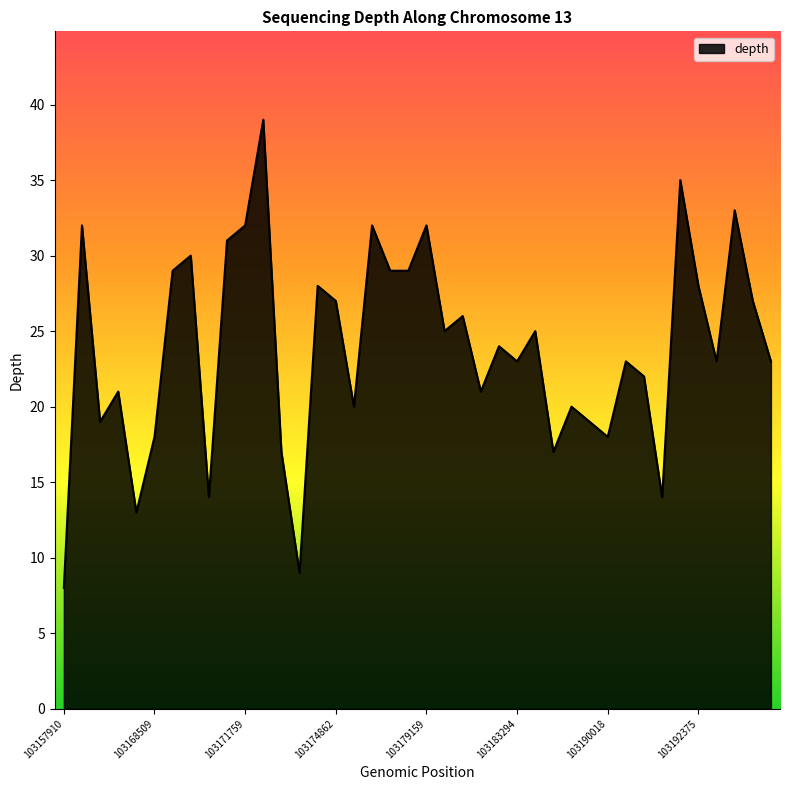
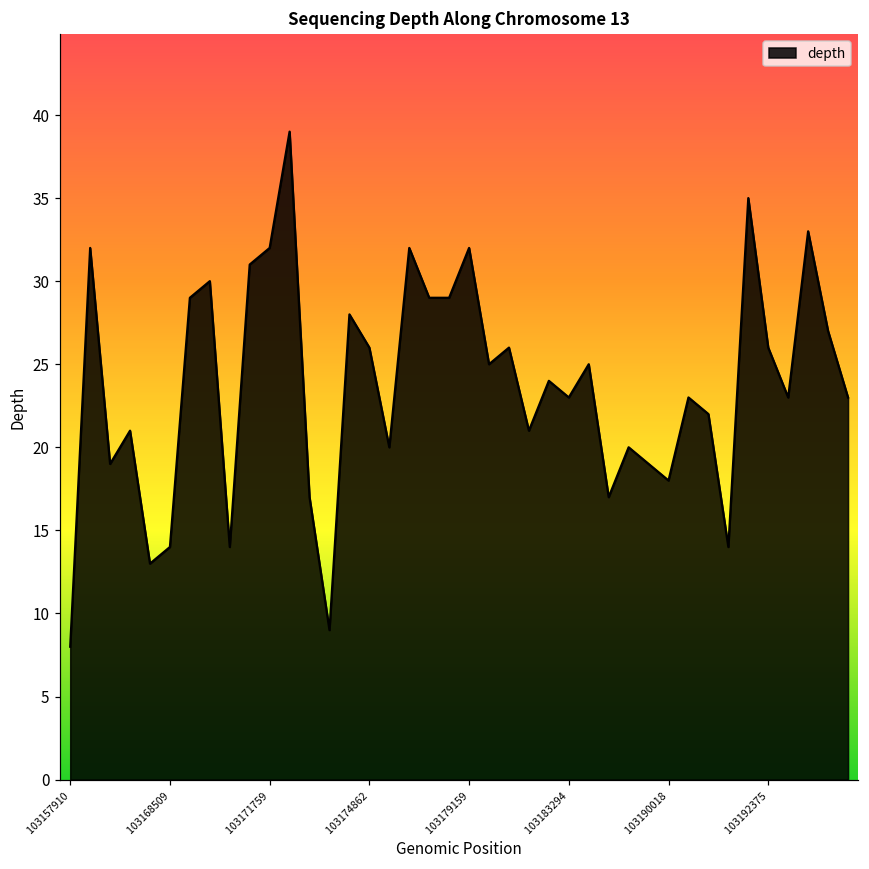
  {
    "103157910": 8,
-   "103168509": 18,
+   "103168509": 14,
    "103171759": 32,
-   "103174862": 27,
+   "103174862": 26,
    "103179159": 32,
    "103183294": 23,
    "103190018": 18,
-   "103192375": 28
+   "103192375": 26
  }
